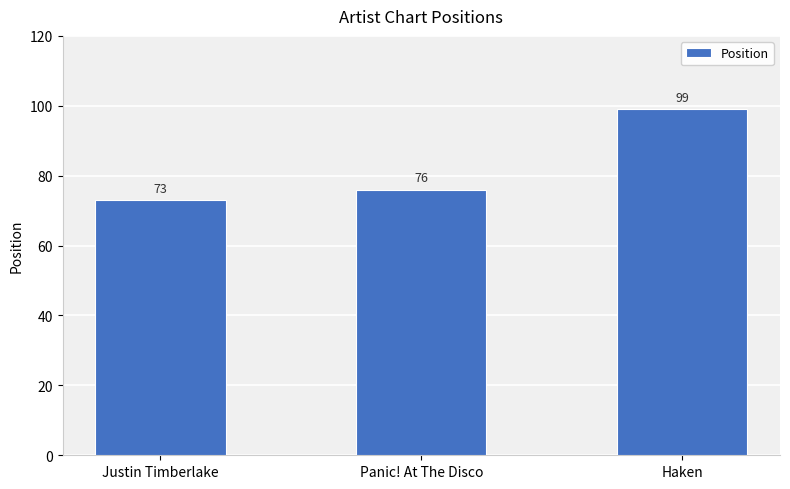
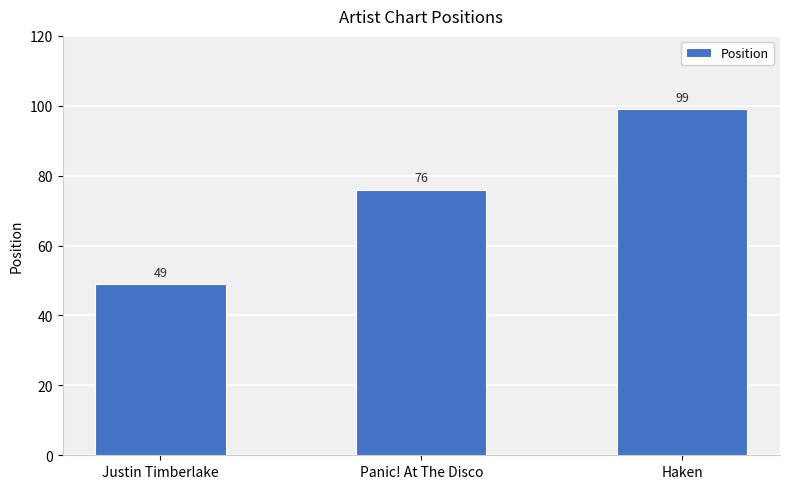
  {
-   "Justin Timberlake": 73,
+   "Justin Timberlake": 49,
    "Panic! At The Disco": 76,
    "Haken": 99
  }
